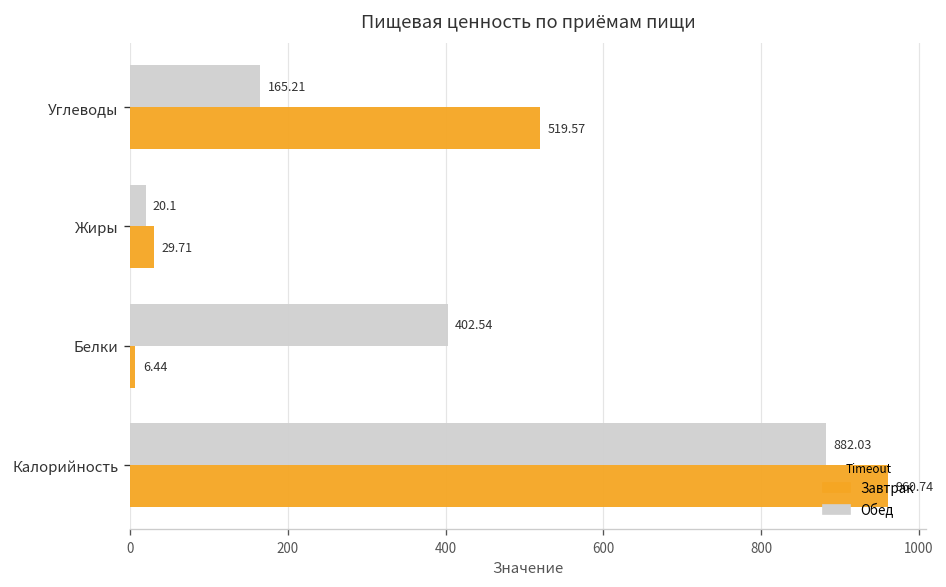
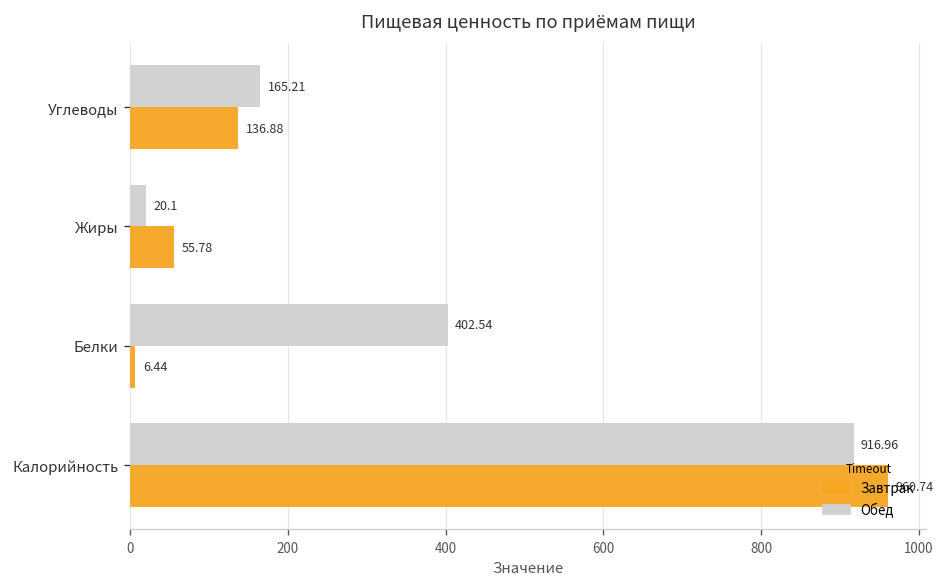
  {
    "Завтрак": {
-     "Углеводы": 519.57,
-     "Жиры": 29.71,
+     "Углеводы": 136.88,
+     "Жиры": 55.78,
      "Белки": 6.44,
      "Калорийность": 960.74
    },
    "Обед": {
      "Углеводы": 165.21,
      "Жиры": 20.1,
      "Белки": 402.54,
-     "Калорийность": 882.03
+     "Калорийность": 916.96
    }
  }
